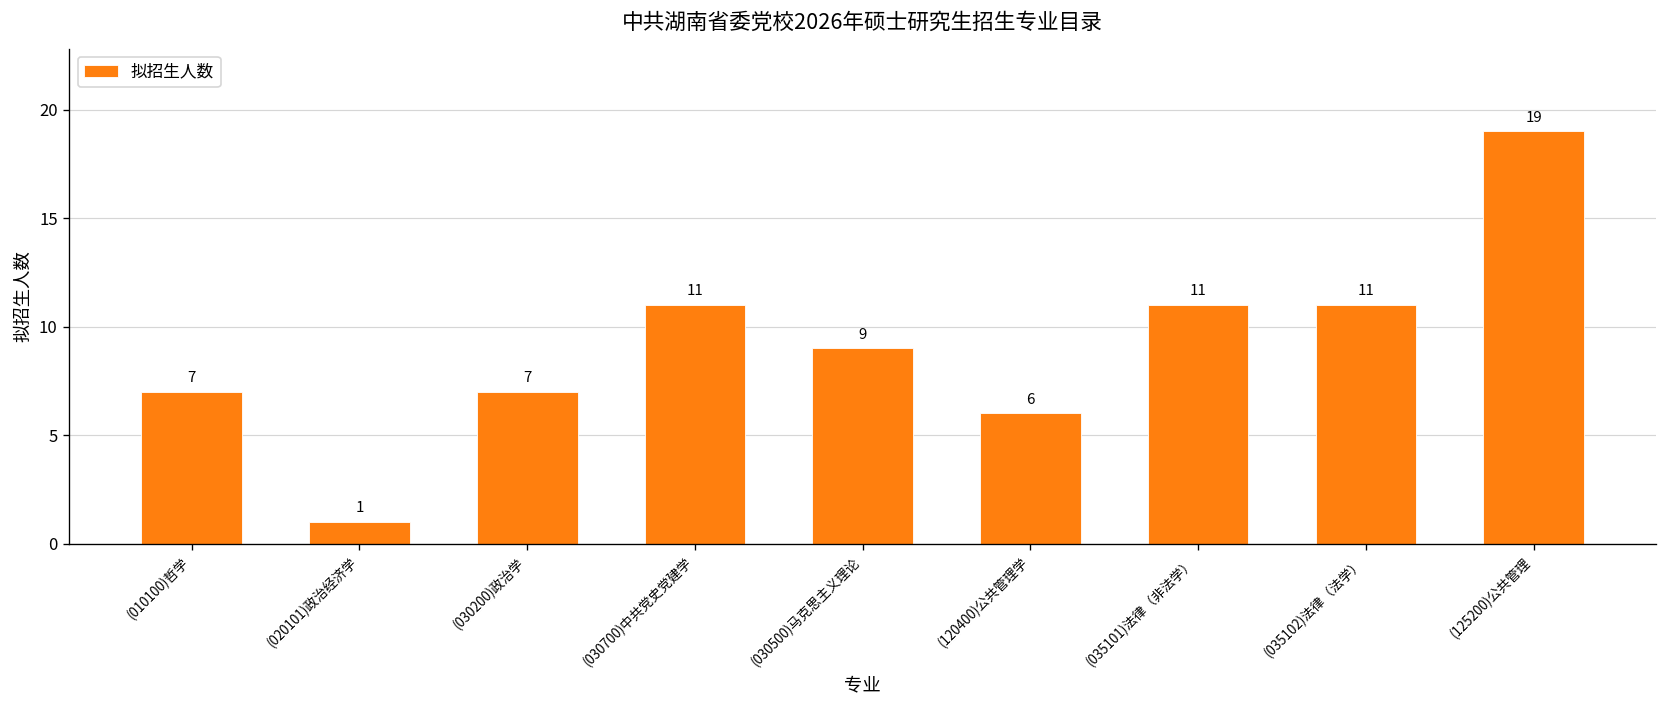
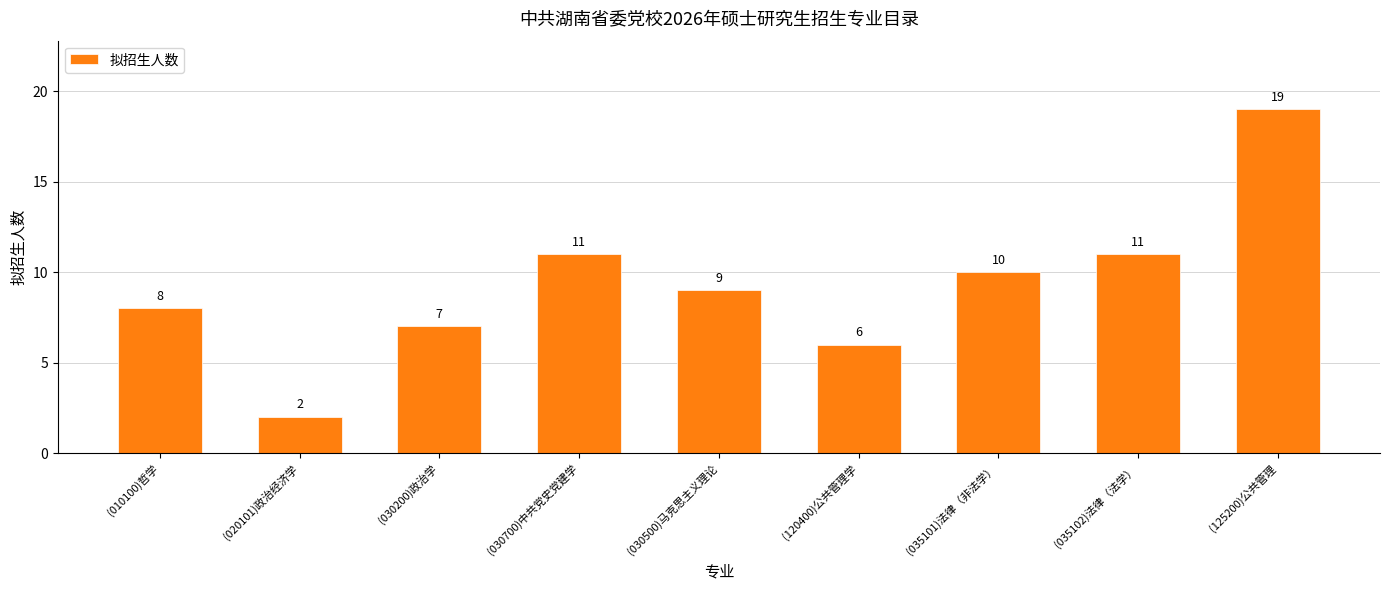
  {
-   "(010100)哲学": 7,
-   "(020101)政治经济学": 1,
+   "(010100)哲学": 8,
+   "(020101)政治经济学": 2,
    "(030200)政治学": 7,
    "(030700)中共党史党建学": 11,
    "(030500)马克思主义理论": 9,
    "(120400)公共管理学": 6,
-   "(035101)法律（非法学）": 11,
+   "(035101)法律（非法学）": 10,
    "(035102)法律（法学）": 11,
    "(125200)公共管理": 19
  }
